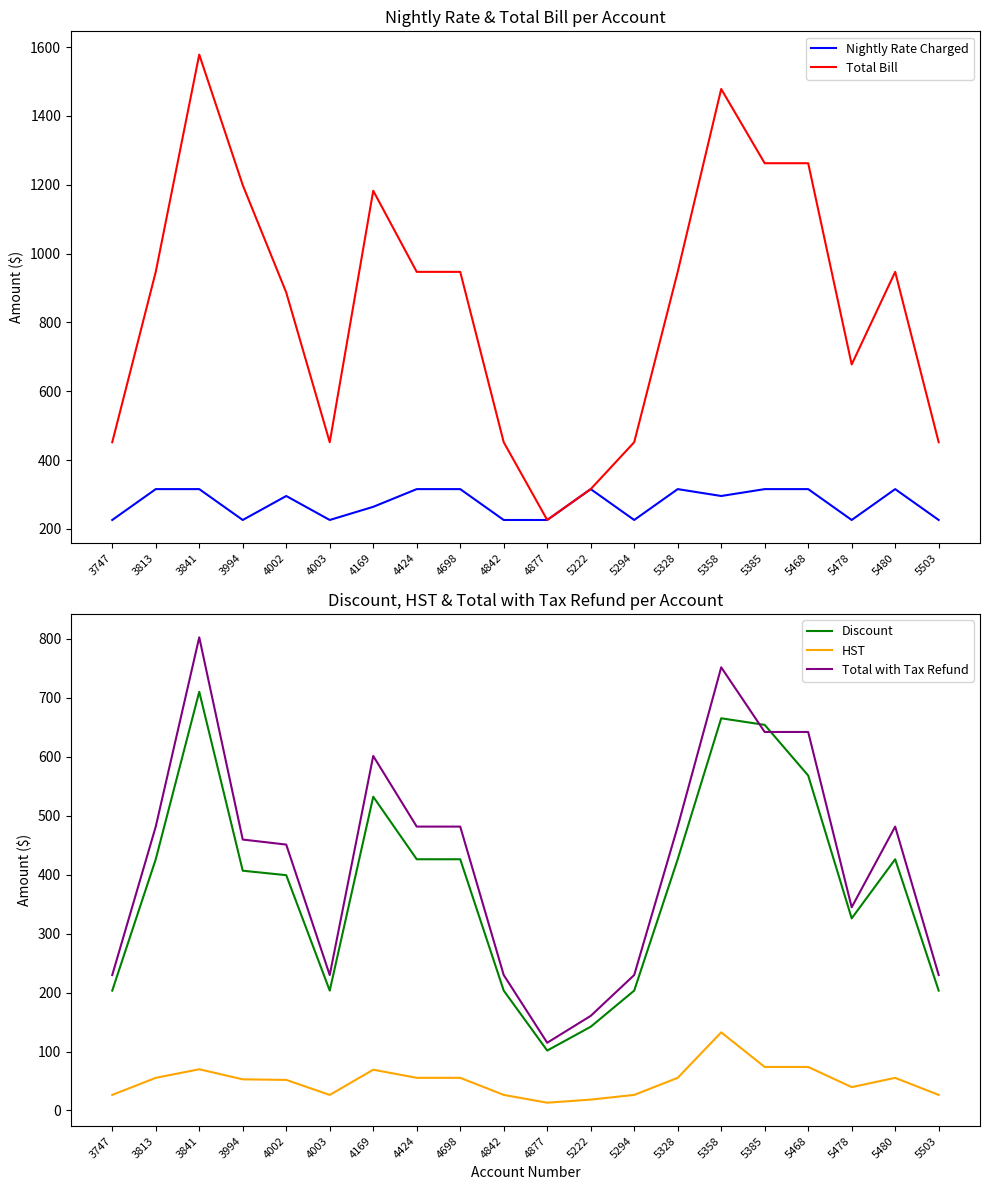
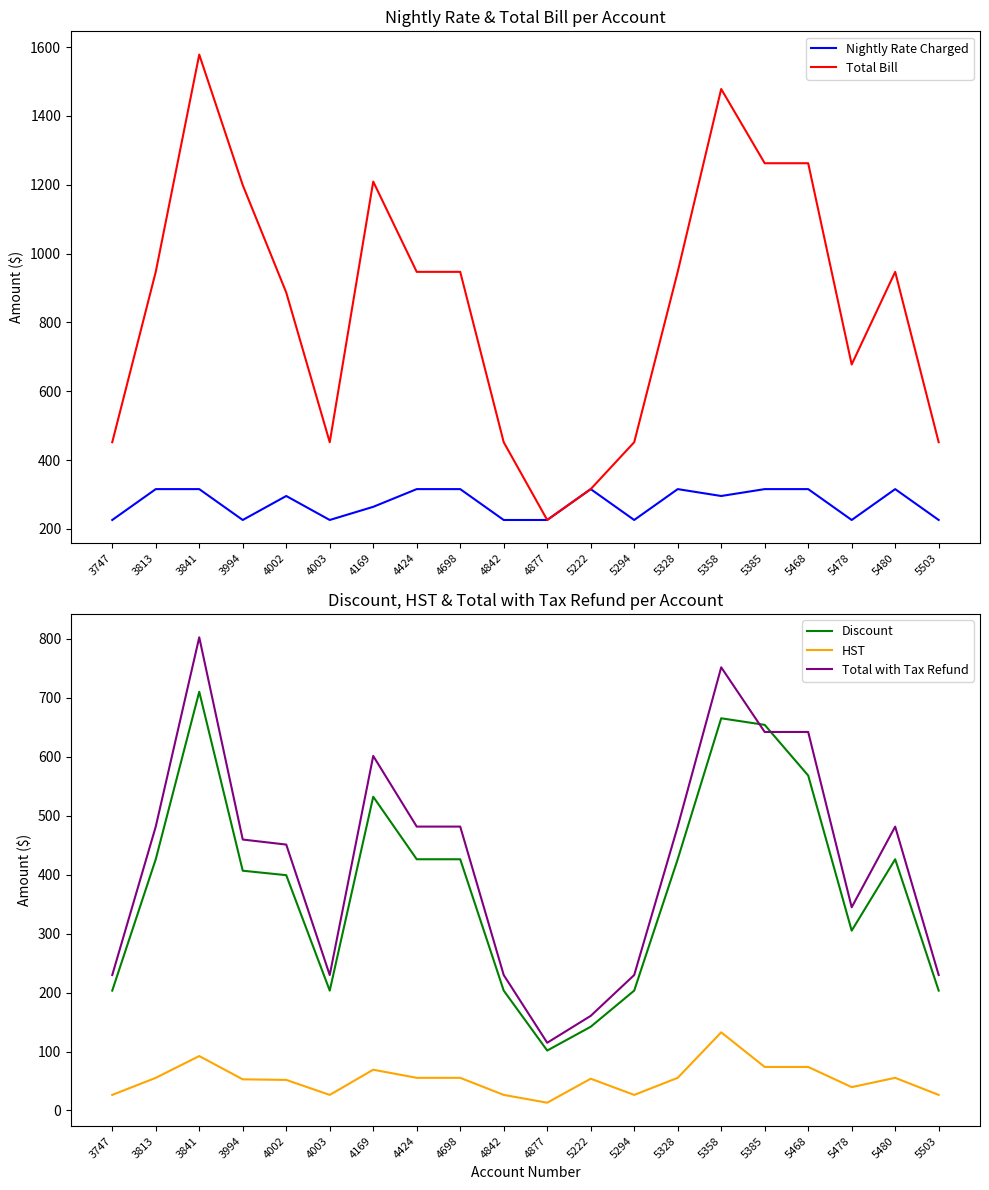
  {
    "Nightly Rate & Total Bill per Account": {
      "Nightly Rate Charged": {
        "3747": 230,
        "3813": 320,
        "3841": 320,
        "3994": 230,
        "4002": 300,
        "4003": 230,
        "4169": 260,
        "4424": 320,
        "4698": 320,
        "4842": 230,
        "5294": 230,
        "5328": 320,
        "5358": 300,
        "5385": 320,
        "5468": 320,
        "5478": 230,
        "5480": 320,
        "5503": 230
      },
      "Total Bill": {
        "3747": 450,
        "3813": 950,
        "3841": 1580,
        "3994": 1200,
        "4002": 890,
        "4003": 450,
-       "4169": 1180,
+       "4169": 1210,
        "4424": 950,
        "4698": 950,
        "4842": 450,
        "5294": 450,
        "5328": 950,
        "5358": 1480,
        "5385": 1260,
        "5468": 1260,
        "5478": 680,
        "5480": 950,
        "5503": 450
      }
    },
    "Discount, HST & Total with Tax Refund per Account": {
      "Discount": {
        "3747": 200,
        "3813": 430,
        "3841": 710,
        "3994": 410,
        "4002": 400,
        "4003": 200,
        "4169": 530,
        "4424": 430,
        "4698": 430,
        "4842": 200,
        "4877": 100,
        "5222": 140,
        "5294": 200,
        "5328": 430,
        "5358": 670,
        "5385": 650,
        "5468": 570,
-       "5478": 330,
+       "5478": 310,
        "5480": 430,
        "5503": 200
      },
      "HST": {
        "3747": 30,
        "3813": 60,
-       "3841": 70,
+       "3841": 90,
        "3994": 50,
        "4002": 50,
        "4003": 30,
        "4169": 70,
        "4424": 60,
        "4698": 60,
        "4842": 30,
        "4877": 10,
-       "5222": 20,
+       "5222": 50,
        "5294": 30,
        "5328": 60,
        "5358": 130,
        "5385": 70,
        "5468": 70,
        "5478": 40,
        "5480": 60,
        "5503": 30
      },
      "Total with Tax Refund": {
        "3747": 230,
        "3813": 480,
        "3841": 800,
        "3994": 460,
        "4002": 450,
        "4003": 230,
        "4169": 600,
        "4424": 480,
        "4698": 480,
        "4842": 230,
        "4877": 110,
        "5222": 160,
        "5294": 230,
        "5328": 480,
        "5358": 750,
        "5385": 640,
        "5468": 640,
        "5478": 340,
        "5480": 480,
        "5503": 230
      }
    }
  }
